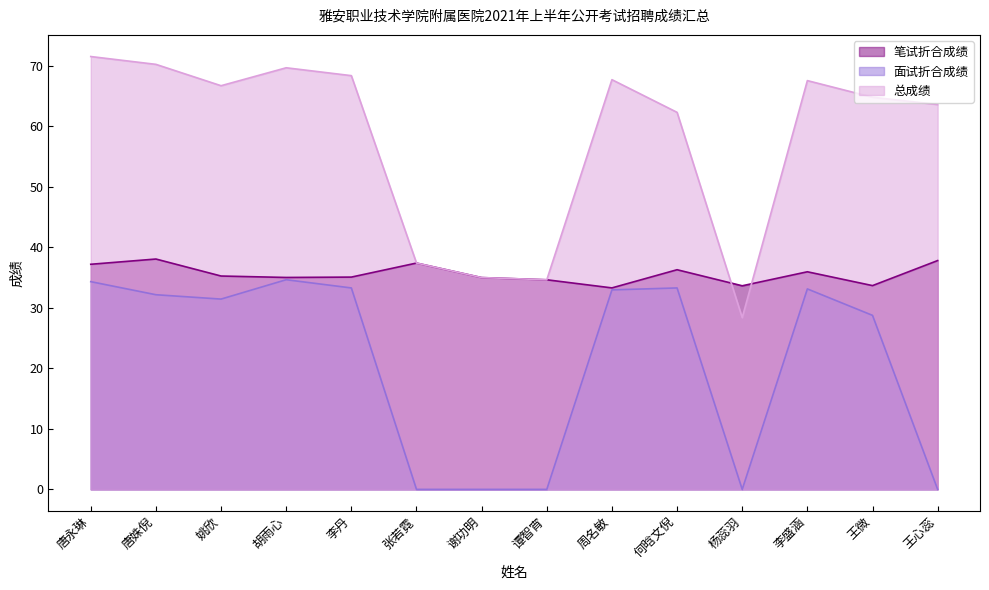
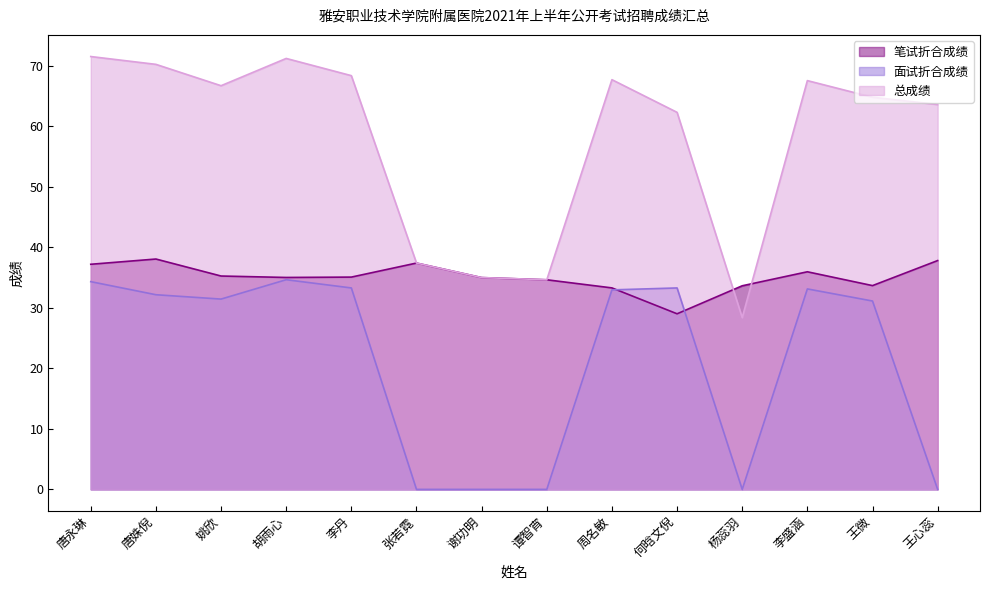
  {
    "笔试折合成绩": {
      "唐永琳": 37,
      "唐姝倪": 38,
      "姚欣": 35,
      "李丹": 35,
-     "何晗文倪": 36,
+     "何晗文倪": 29,
      "杨蕊羽": 34,
      "李盛涵": 36,
      "王微": 34,
      "王心蕊": 38
    },
    "面试折合成绩": {
      "唐永琳": 34,
      "唐姝倪": 32,
      "姚欣": 31,
      "李丹": 33,
      "张若霓": 0,
      "谢功明": 0,
      "谭智宵": 0,
      "何晗文倪": 33,
      "杨蕊羽": 0,
      "李盛涵": 33,
-     "王微": 29,
+     "王微": 31,
      "王心蕊": 0
    },
    "总成绩": {
      "唐永琳": 72,
      "唐姝倪": 70,
      "姚欣": 67,
-     "胡雨心": 70,
+     "胡雨心": 71,
      "李丹": 68,
      "周名敏": 68,
      "何晗文倪": 62,
      "杨蕊羽": 28,
      "李盛涵": 68,
      "王心蕊": 64
    }
  }
